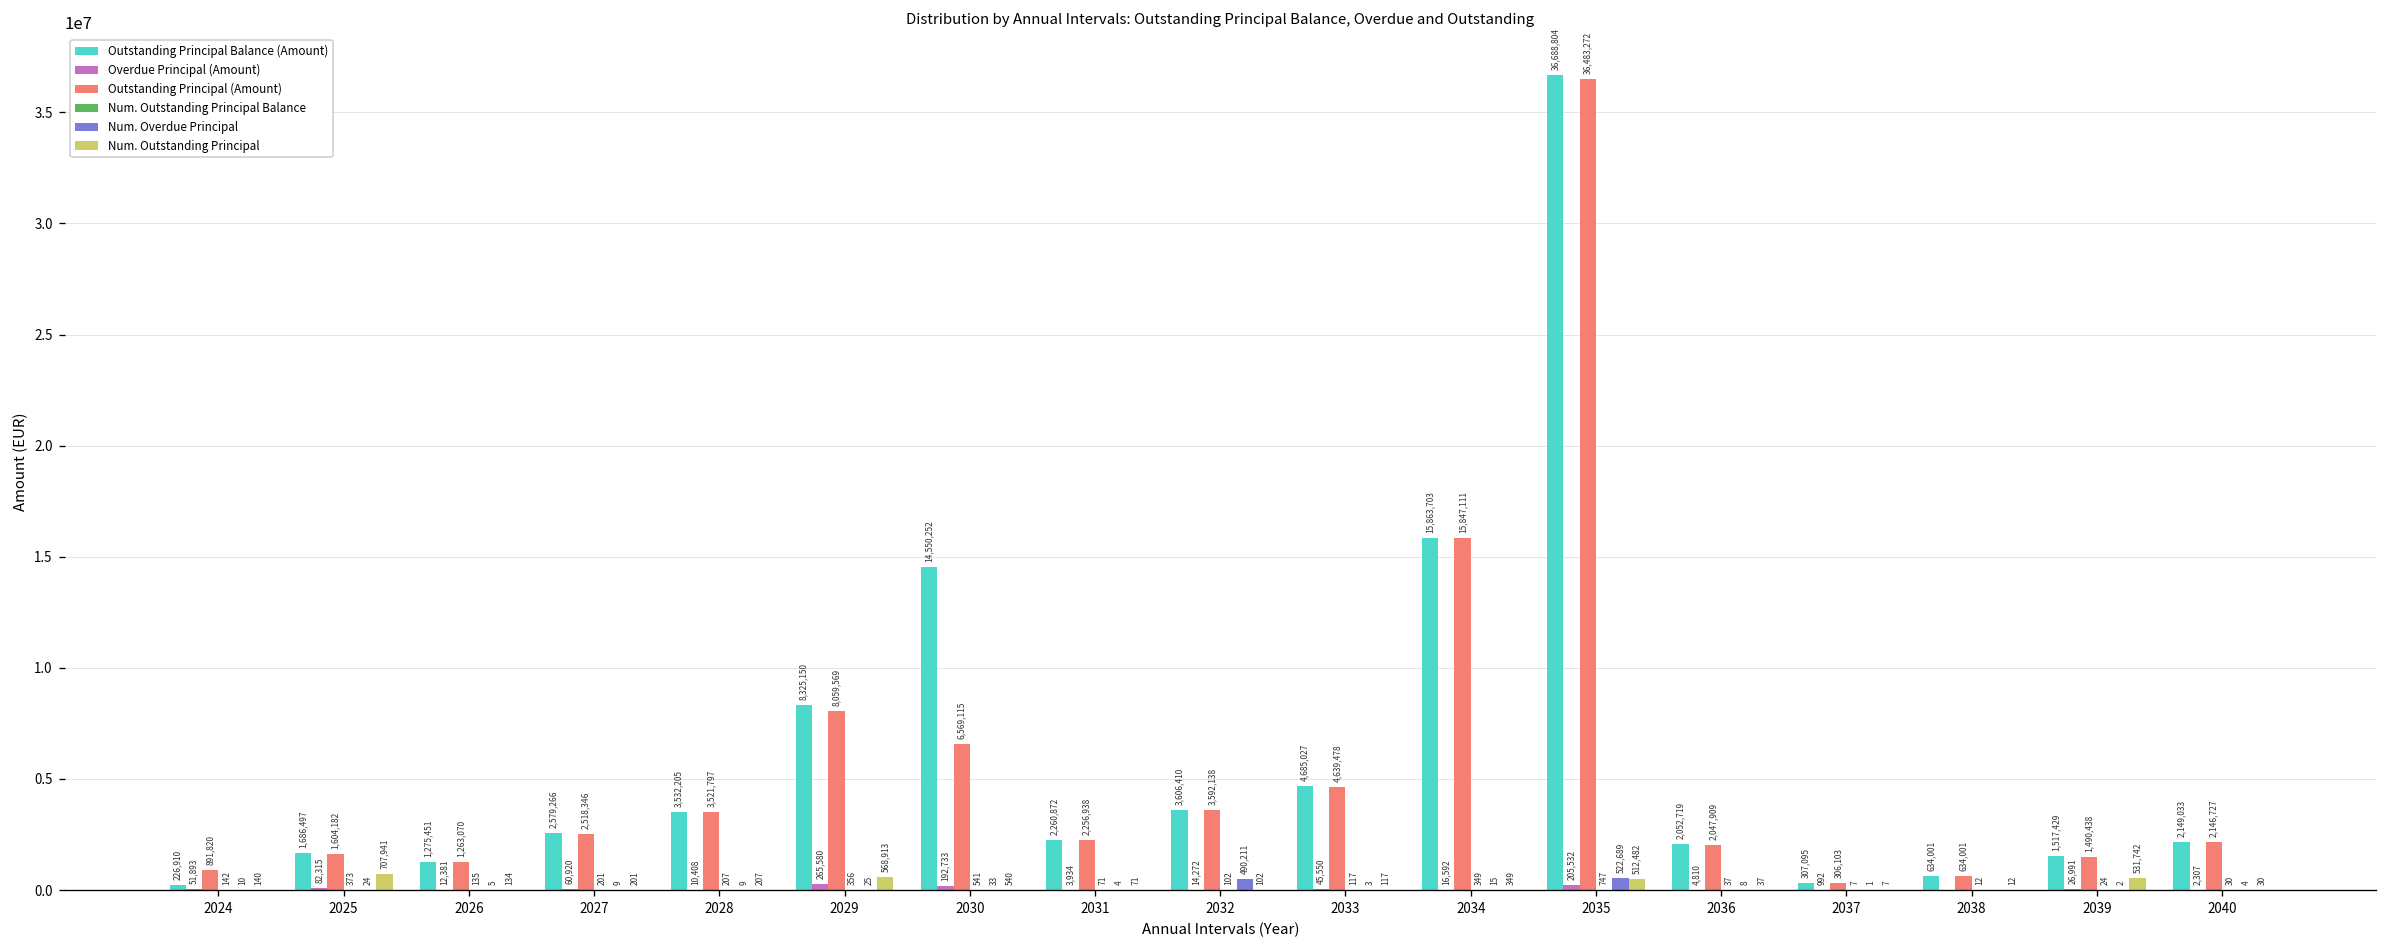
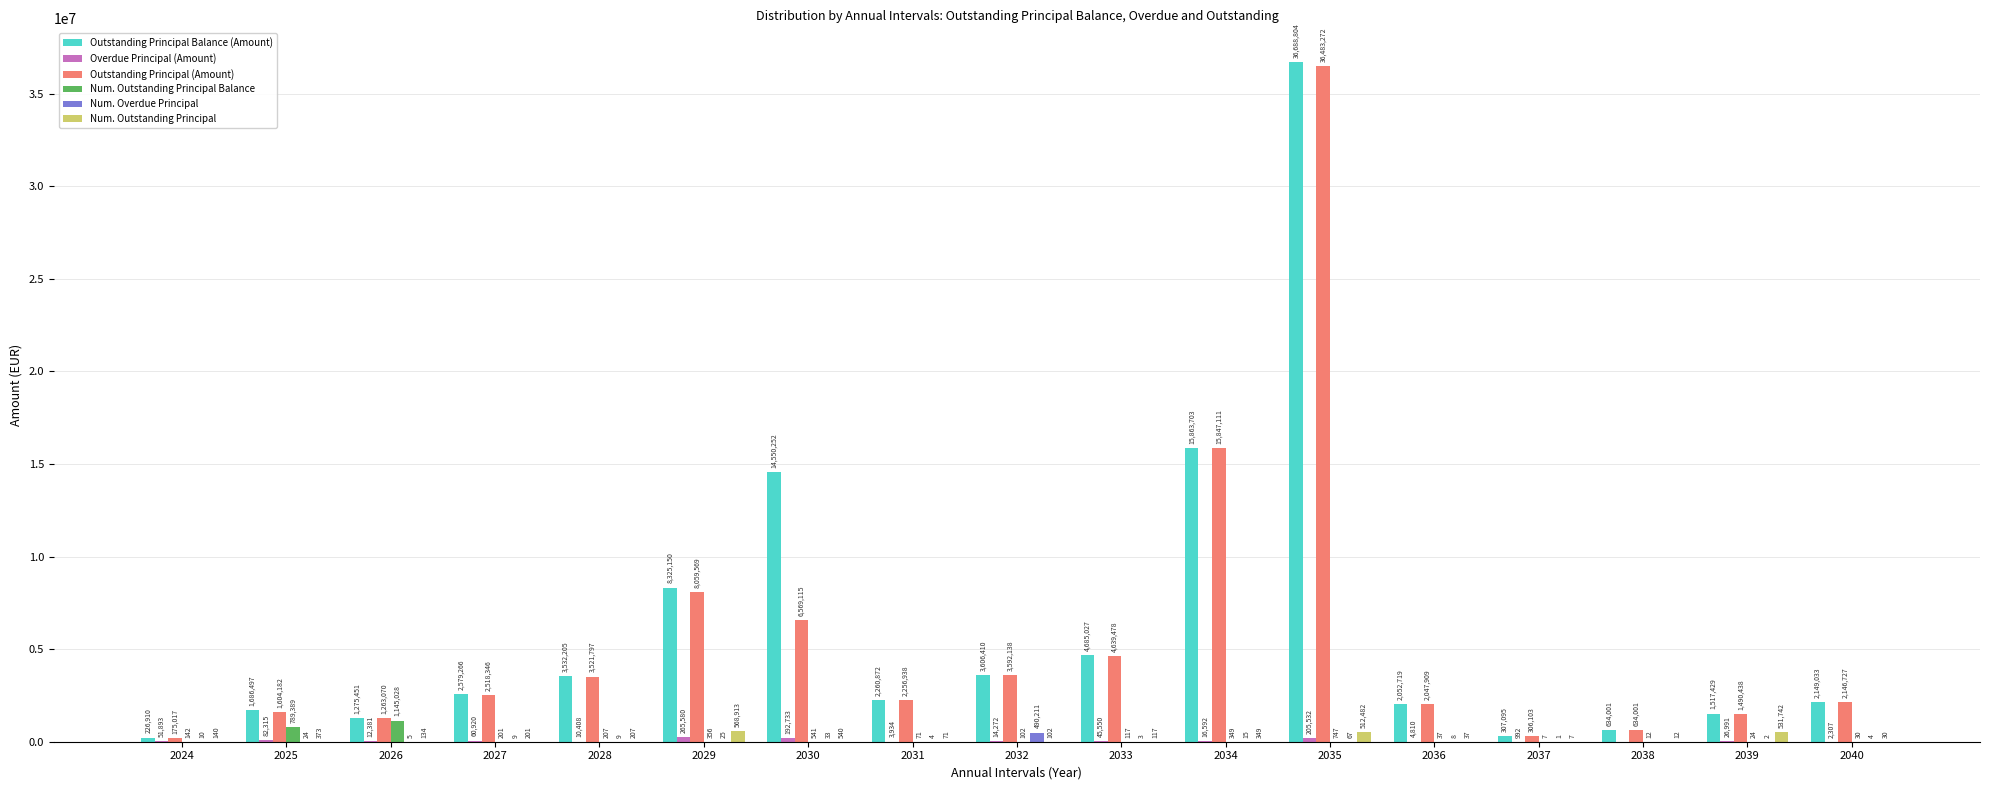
  {
    "Outstanding Principal Balance (Amount)": {
      "2024": "226,910",
      "2025": "1,686,497",
      "2026": "1,275,451",
      "2027": "2,579,266",
      "2028": "3,532,205",
      "2029": "8,325,150",
      "2030": "14,550,252",
      "2031": "2,260,872",
      "2032": "3,606,410",
      "2033": "4,685,027",
      "2034": "15,863,703",
      "2035": "36,688,804",
      "2036": "2,052,719",
      "2037": "307,095",
      "2038": "634,001",
      "2039": "1,517,429",
      "2040": "2,149,033"
    },
    "Overdue Principal (Amount)": {
      "2024": "51,893",
      "2025": "82,315",
      "2026": "12,381",
      "2027": "60,920",
      "2028": "10,408",
      "2029": "265,580",
      "2030": "192,733",
      "2031": "3,934",
      "2032": "14,272",
      "2033": "45,550",
      "2034": "16,592",
      "2035": "205,532",
      "2036": "4,810",
      "2037": "992",
      "2039": "26,991",
      "2040": "2,307"
    },
    "Outstanding Principal (Amount)": {
-     "2024": "891,820",
+     "2024": "175,017",
      "2025": "1,604,182",
      "2026": "1,263,070",
      "2027": "2,518,346",
      "2028": "3,521,797",
      "2029": "8,059,569",
      "2030": "6,569,115",
      "2031": "2,256,938",
      "2032": "3,592,138",
      "2033": "4,639,478",
      "2034": "15,847,111",
      "2035": "36,483,272",
      "2036": "2,047,909",
      "2037": "306,103",
      "2038": "634,001",
      "2039": "1,490,438",
      "2040": "2,146,727"
    },
    "Num. Outstanding Principal Balance": {
      "2024": "142",
-     "2025": "373",
-     "2026": "135",
+     "2025": "789,389",
+     "2026": "1,145,028",
      "2027": "201",
      "2028": "207",
      "2029": "356",
      "2030": "541",
      "2031": "71",
      "2032": "102",
      "2033": "117",
      "2034": "349",
      "2035": "747",
      "2036": "37",
      "2037": "7",
      "2038": "12",
      "2039": "24",
      "2040": "30"
    },
    "Num. Overdue Principal": {
      "2024": "10",
      "2025": "24",
      "2026": "5",
      "2027": "9",
      "2028": "9",
      "2029": "25",
      "2030": "33",
      "2031": "4",
      "2032": "490,211",
      "2033": "3",
      "2034": "15",
-     "2035": "522,689",
+     "2035": "67",
      "2036": "8",
      "2037": "1",
      "2039": "2",
      "2040": "4"
    },
    "Num. Outstanding Principal": {
      "2024": "140",
-     "2025": "707,941",
+     "2025": "373",
      "2026": "134",
      "2027": "201",
      "2028": "207",
      "2029": "568,913",
      "2030": "540",
      "2031": "71",
      "2032": "102",
      "2033": "117",
      "2034": "349",
      "2035": "512,482",
      "2036": "37",
      "2037": "7",
      "2038": "12",
      "2039": "531,742",
      "2040": "30"
    }
  }
